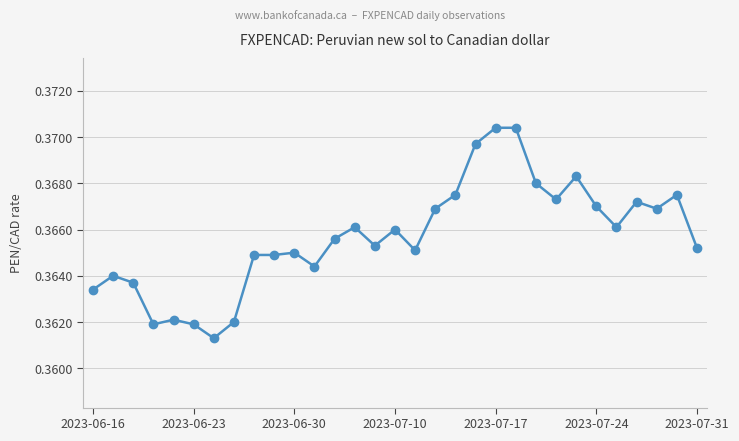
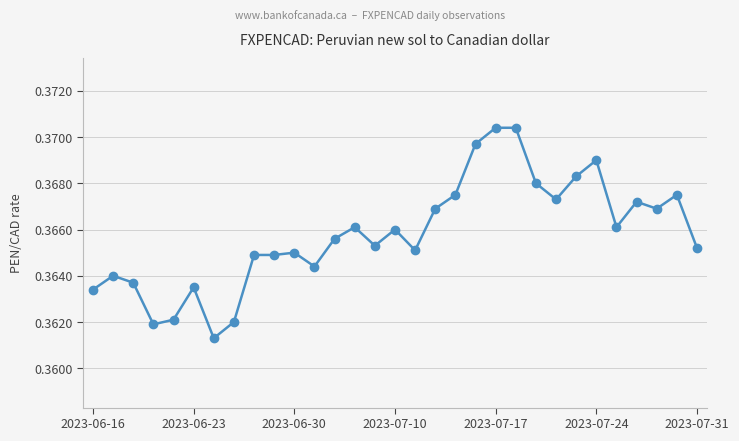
  {
    "2023-06-16": 0.3634,
-   "2023-06-23": 0.3619,
+   "2023-06-23": 0.3635,
    "2023-06-30": 0.3650,
    "2023-07-10": 0.3660,
    "2023-07-17": 0.3704,
-   "2023-07-24": 0.367,
+   "2023-07-24": 0.369,
    "2023-07-31": 0.3652
  }
